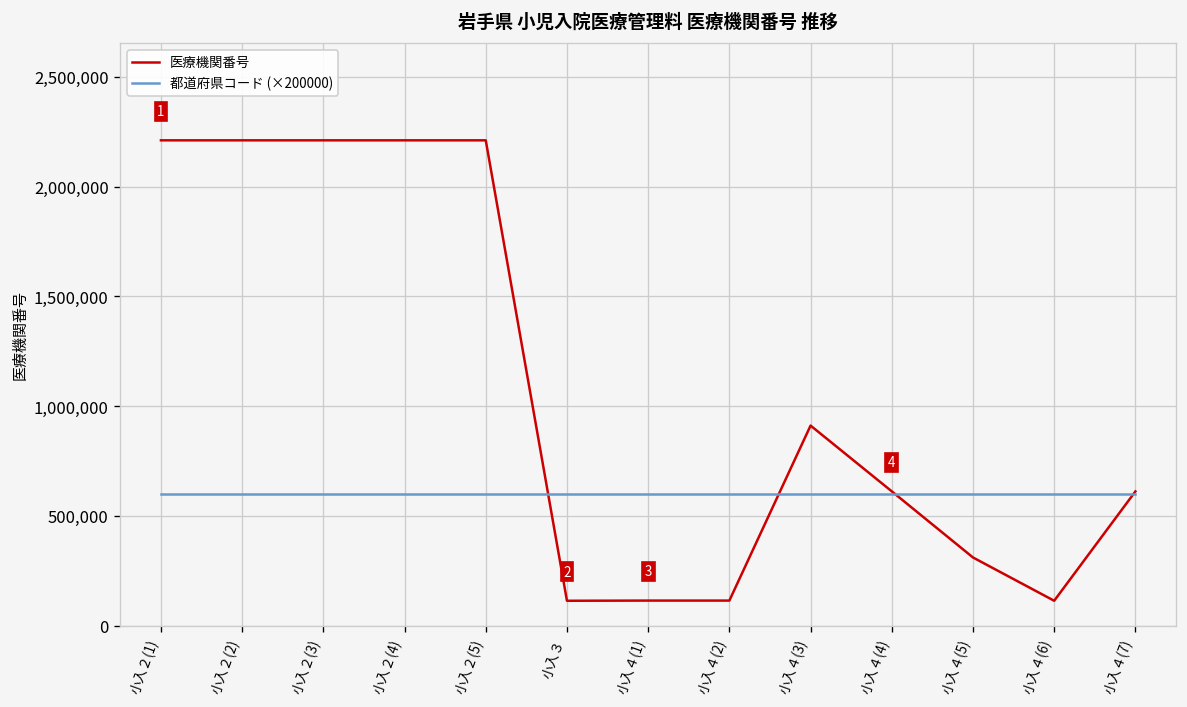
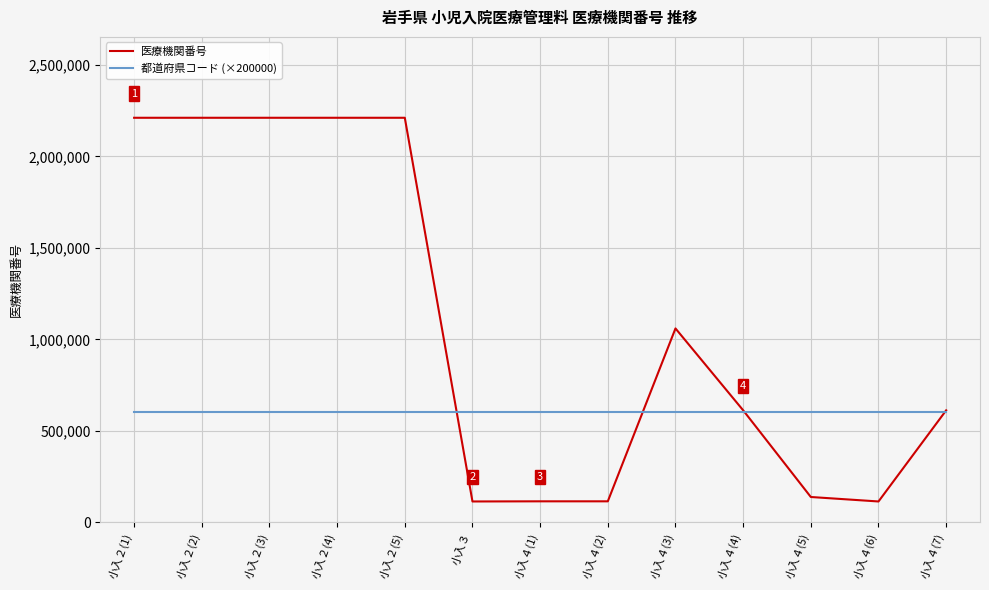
  {
    "医療機関番号": {
      "小入２(2)": "2,210,000",
      "小入２(3)": "2,210,000",
      "小入２(4)": "2,210,000",
      "小入２(5)": "2,210,000",
      "小入４(2)": "110,000",
-     "小入４(3)": "910,000",
-     "小入４(5)": "310,000",
+     "小入４(3)": "1,060,000",
+     "小入４(5)": "140,000",
      "小入４(6)": "110,000"
    },
    "都道府県コード (×200000)": {
      "小入２(1)": "600,000",
      "小入２(2)": "600,000",
      "小入２(3)": "600,000",
      "小入２(4)": "600,000",
      "小入２(5)": "600,000",
      "小入３": "600,000",
      "小入４(1)": "600,000",
      "小入４(2)": "600,000",
      "小入４(3)": "600,000",
      "小入４(5)": "600,000",
      "小入４(6)": "600,000"
    }
  }
